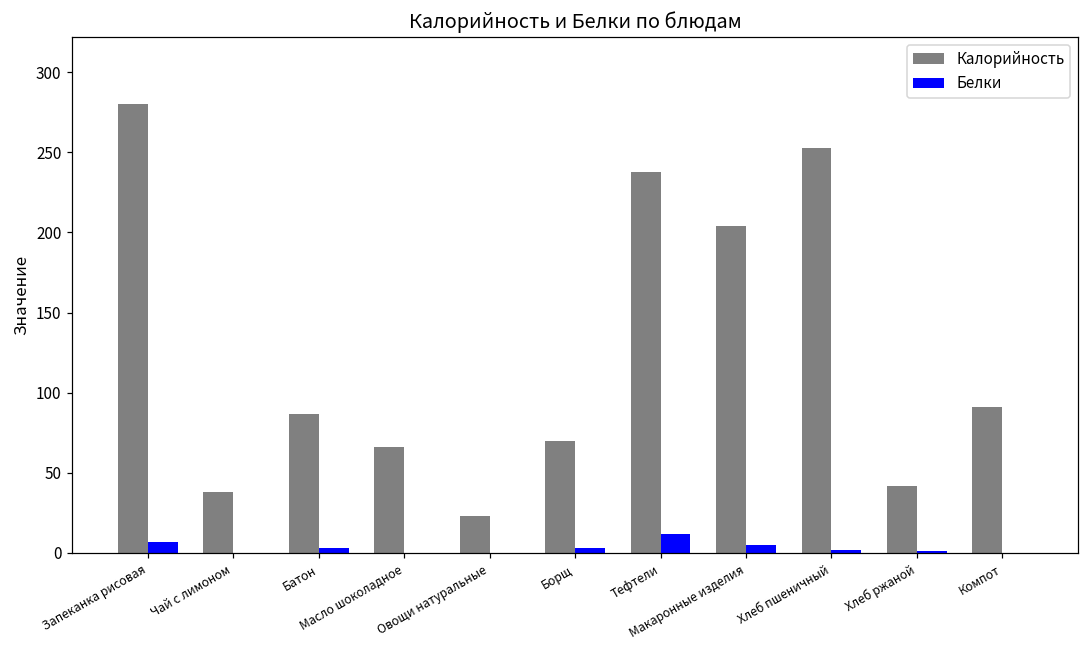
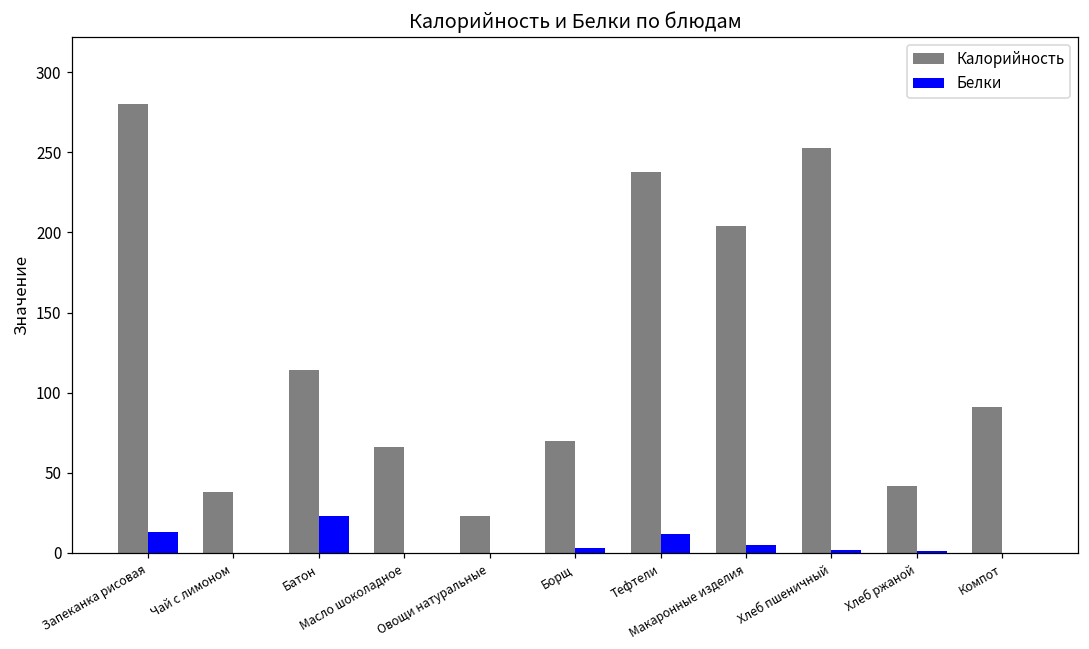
  {
    "Калорийность": {
      "Запеканка рисовая": 280,
      "Чай с лимоном": 38,
-     "Батон": 87,
+     "Батон": 114,
      "Масло шоколадное": 66,
      "Овощи натуральные": 23,
      "Борщ": 70,
      "Тефтели": 238,
      "Макаронные изделия": 204,
      "Хлеб пшеничный": 253,
      "Хлеб ржаной": 42,
      "Компот": 91
    },
    "Белки": {
-     "Запеканка рисовая": 7,
+     "Запеканка рисовая": 13,
      "Чай с лимоном": 0,
-     "Батон": 3,
+     "Батон": 23,
      "Масло шоколадное": 0,
      "Овощи натуральные": 0,
      "Борщ": 3,
      "Тефтели": 12,
      "Макаронные изделия": 5,
      "Хлеб пшеничный": 2,
      "Компот": 0
    }
  }
